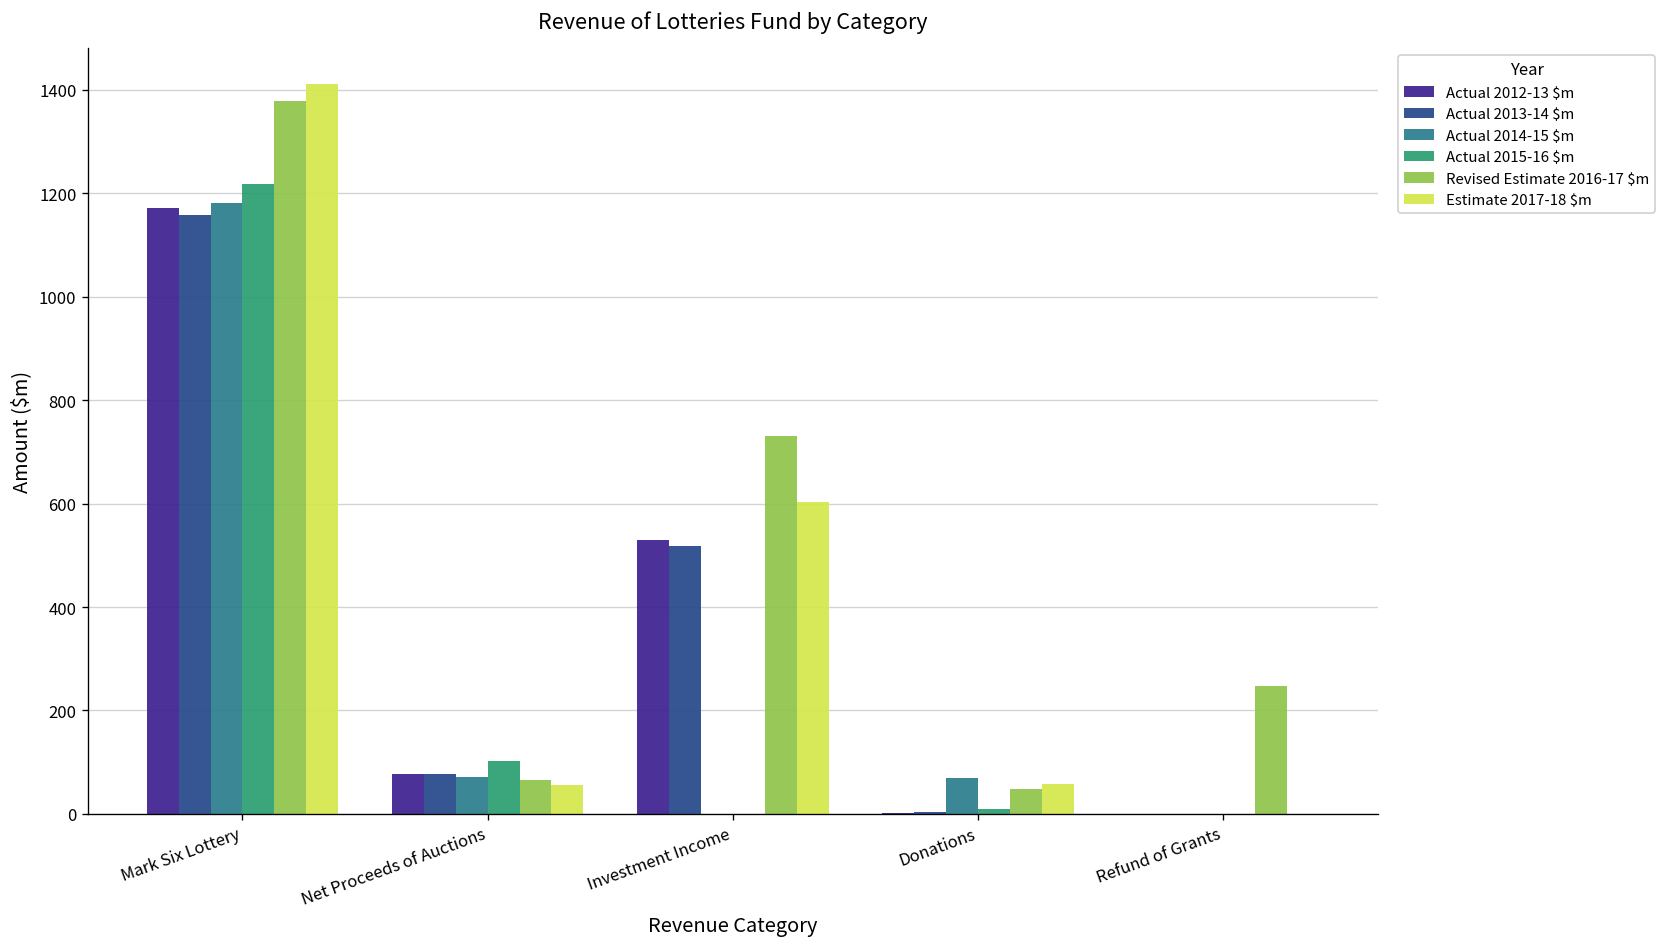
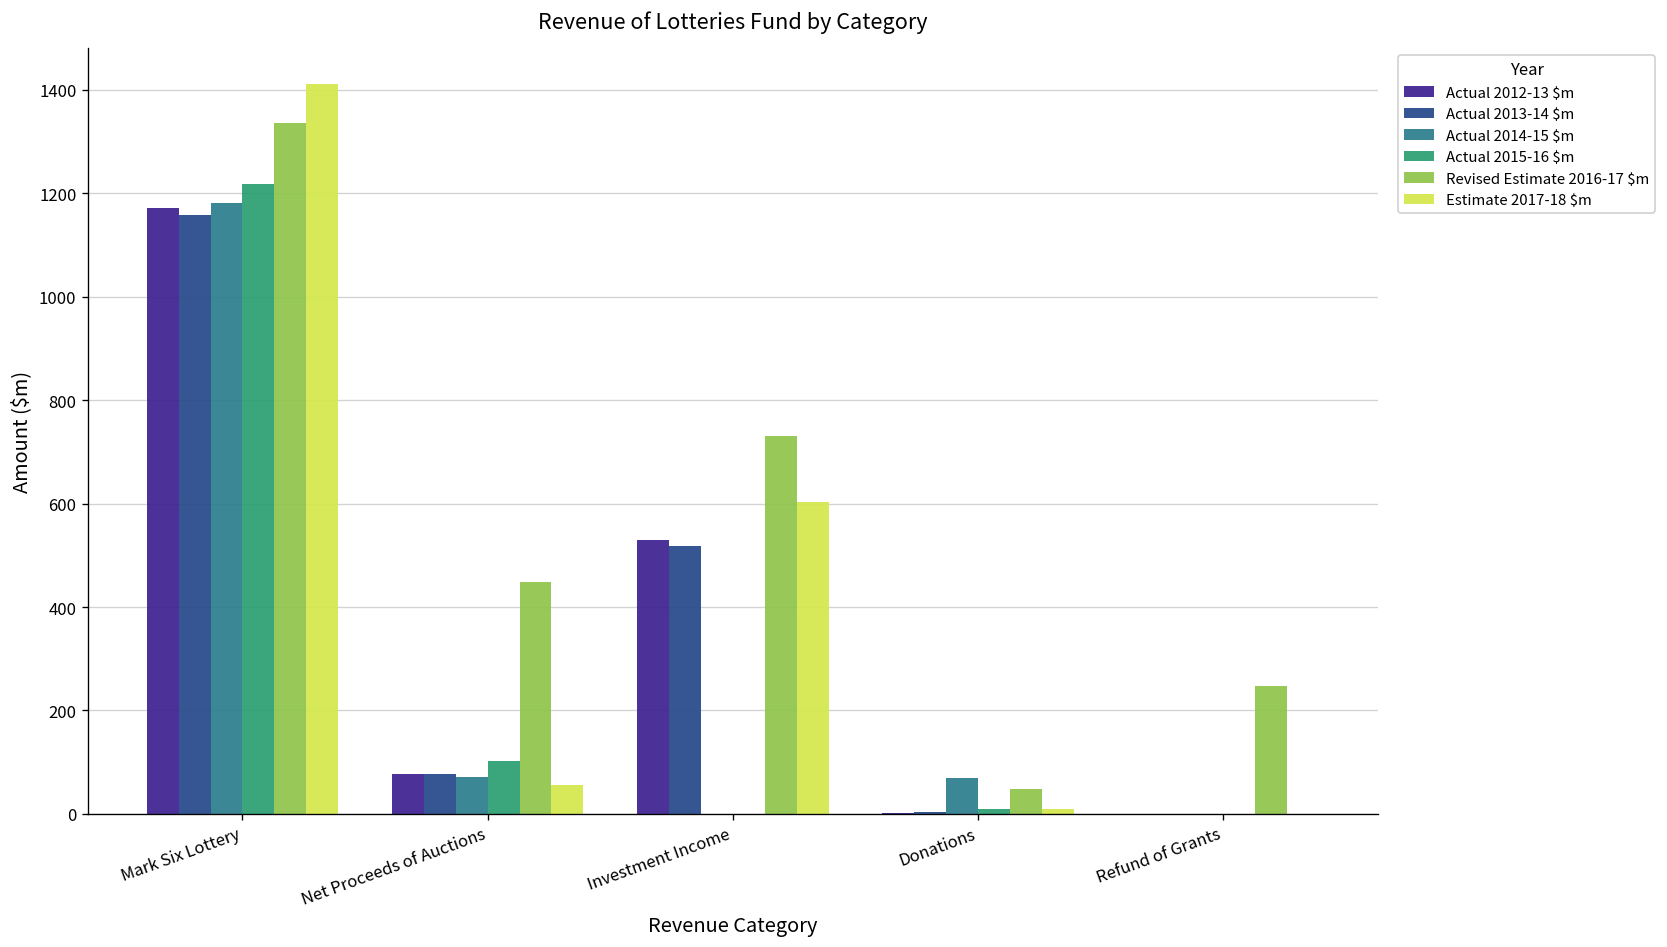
  {
    "Revised Estimate 2016-17 $m": {
-     "Mark Six Lottery": 1380,
-     "Net Proceeds of Auctions": 70,
+     "Mark Six Lottery": 1340,
+     "Net Proceeds of Auctions": 450,
      "Investment Income": 730,
      "Donations": 50,
      "Refund of Grants": 250
    },
    "Estimate 2017-18 $m": {
      "Mark Six Lottery": 1410,
      "Net Proceeds of Auctions": 60,
      "Investment Income": 600,
-     "Donations": 60,
+     "Donations": 10,
      "Refund of Grants": 0
    }
  }
